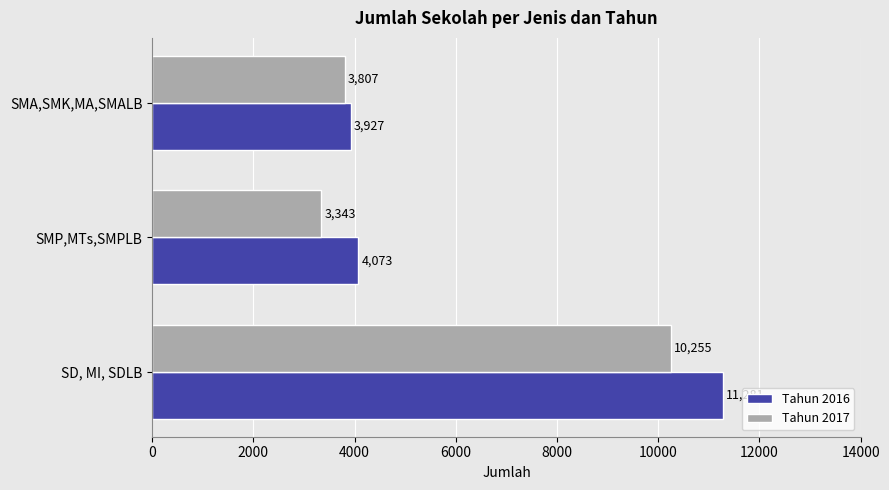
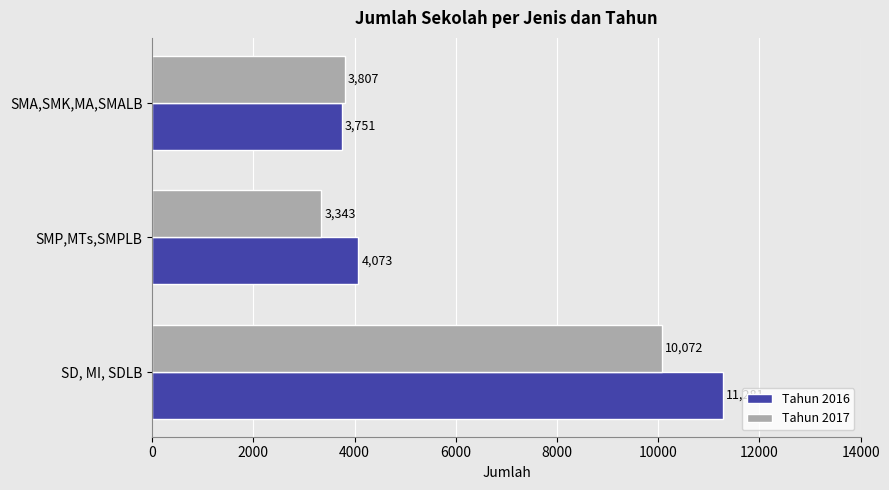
  {
    "Tahun 2016": {
-     "SMA,SMK,MA,SMALB": "3,927",
+     "SMA,SMK,MA,SMALB": "3,751",
      "SMP,MTs,SMPLB": "4,073"
    },
    "Tahun 2017": {
      "SMA,SMK,MA,SMALB": "3,807",
      "SMP,MTs,SMPLB": "3,343",
-     "SD, MI, SDLB": "10,255"
+     "SD, MI, SDLB": "10,072"
    }
  }
